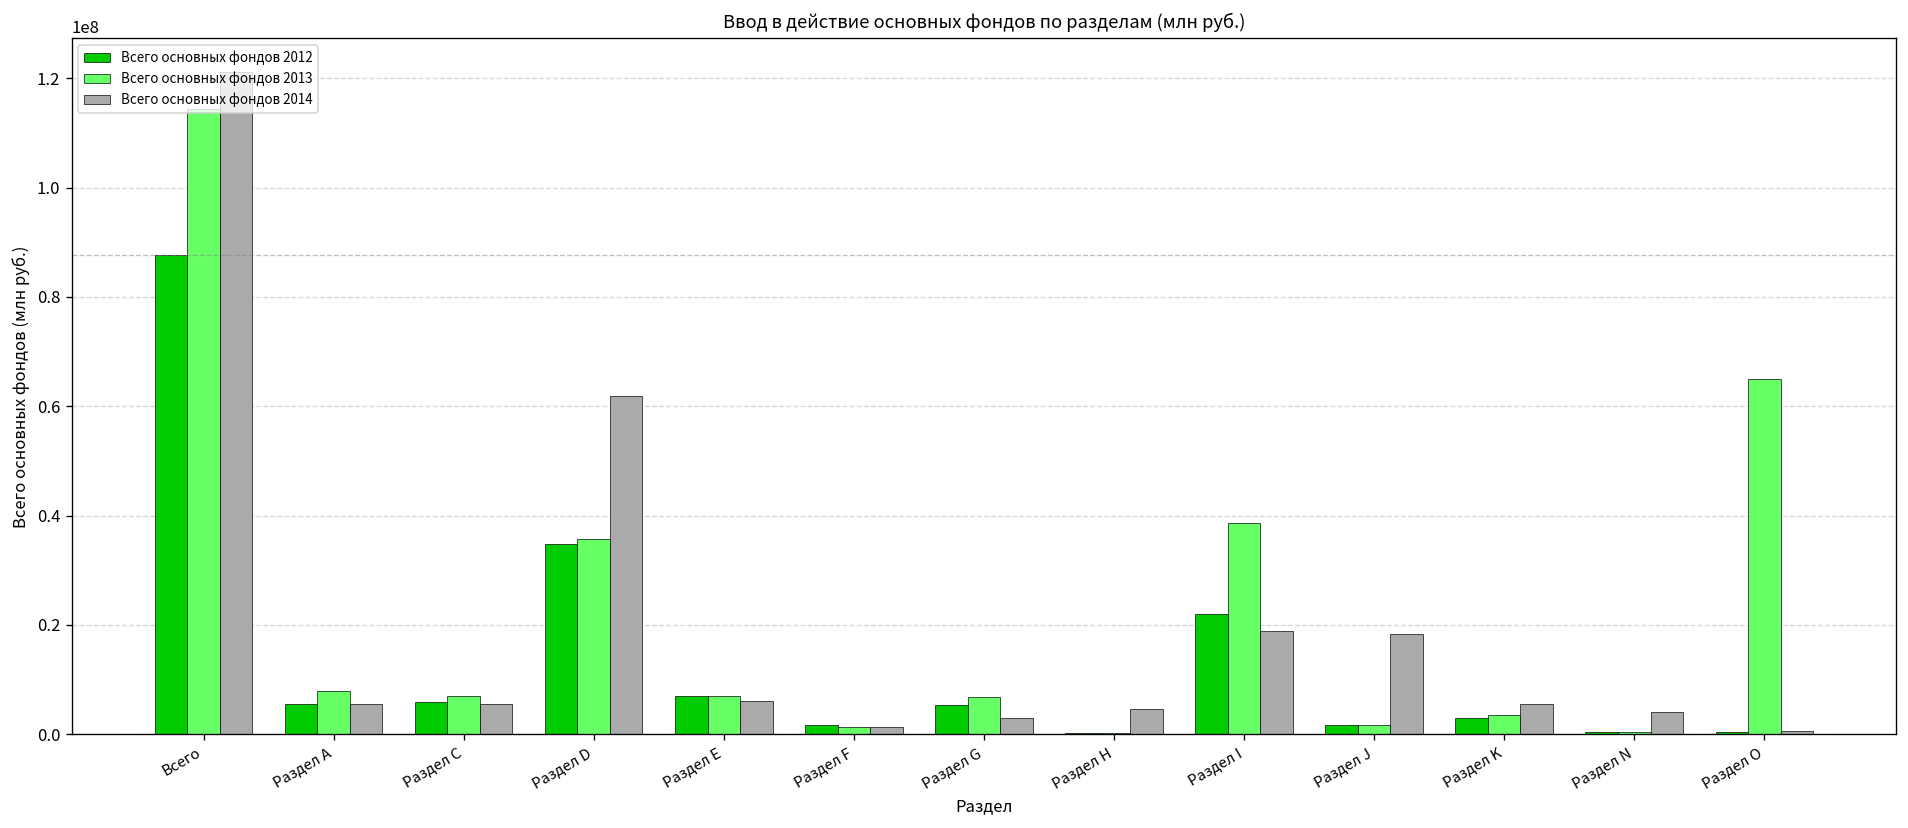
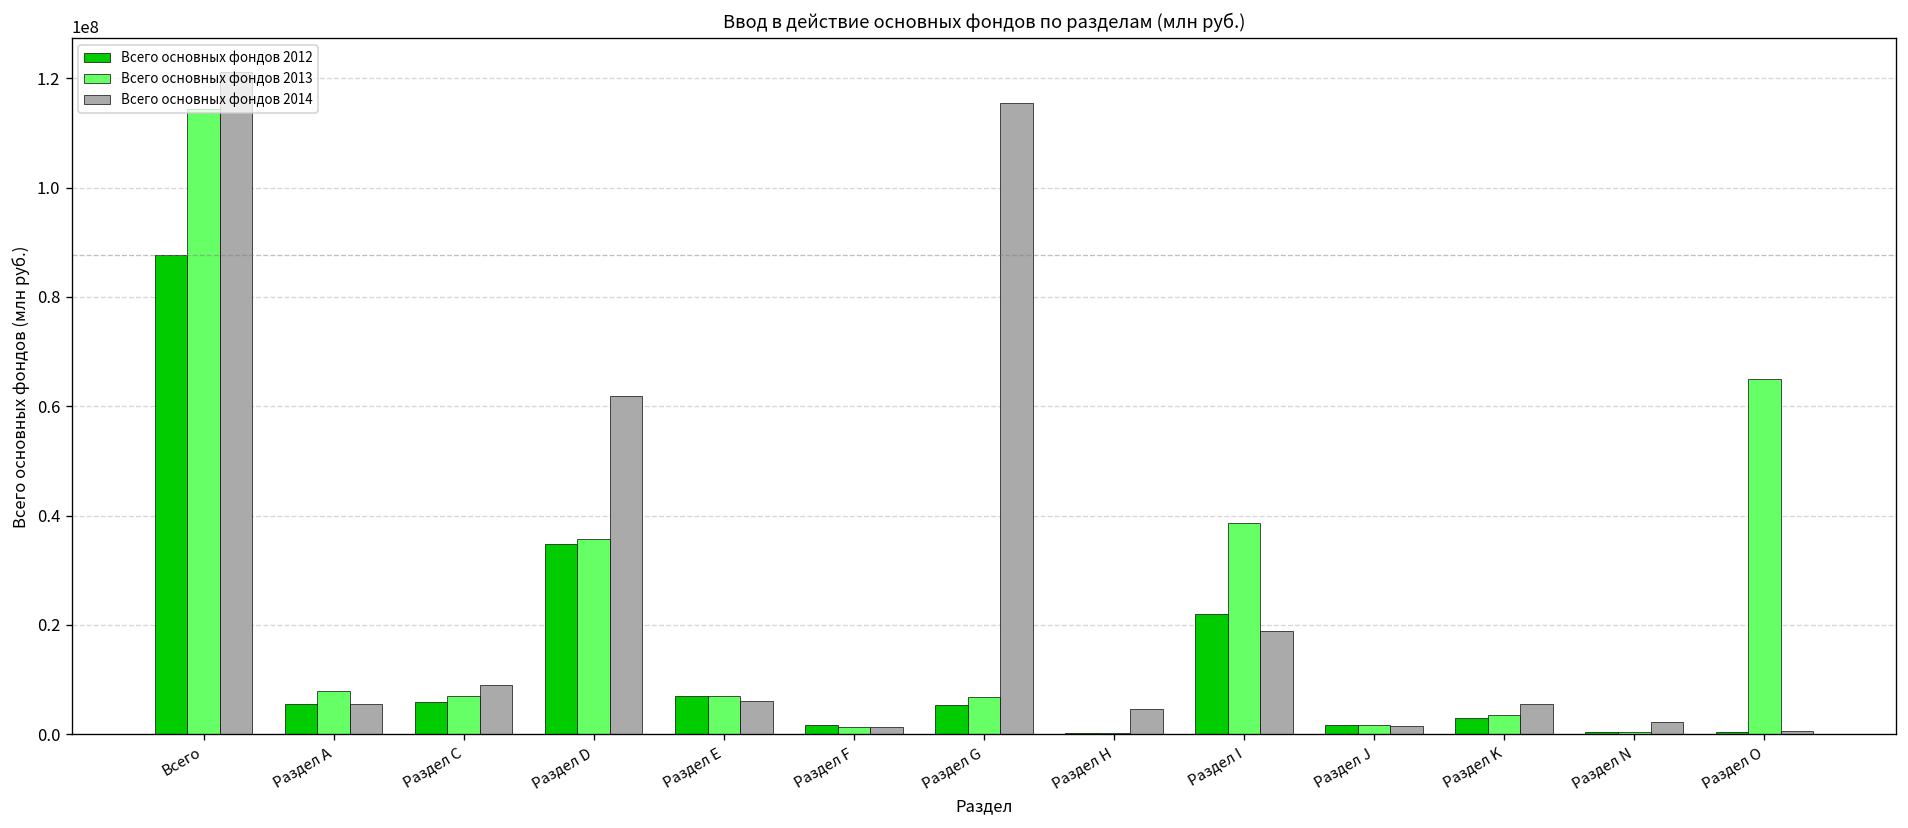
  {
    "Всего основных фондов 2012": {
      "Всего": 88000000,
      "Раздел А": 5000000,
      "Раздел С": 6000000,
      "Раздел D": 35000000,
      "Раздел Е": 7000000,
      "Раздел F": 2000000,
      "Раздел G": 5000000,
      "Раздел I": 22000000,
      "Раздел J": 2000000,
      "Раздел K": 3000000
    },
    "Всего основных фондов 2013": {
      "Раздел А": 8000000,
      "Раздел С": 7000000,
      "Раздел D": 36000000,
      "Раздел Е": 7000000,
      "Раздел F": 1000000,
      "Раздел G": 7000000,
      "Раздел I": 39000000,
      "Раздел J": 2000000,
      "Раздел K": 4000000,
      "Раздел O": 65000000
    },
    "Всего основных фондов 2014": {
      "Раздел А": 5000000,
-     "Раздел С": 5000000,
+     "Раздел С": 9000000,
      "Раздел D": 62000000,
      "Раздел Е": 6000000,
      "Раздел F": 1000000,
-     "Раздел G": 3000000,
+     "Раздел G": 115000000,
      "Раздел Н": 5000000,
      "Раздел I": 19000000,
-     "Раздел J": 18000000,
+     "Раздел J": 2000000,
      "Раздел K": 6000000,
-     "Раздел N": 4000000
+     "Раздел N": 2000000
    }
  }
